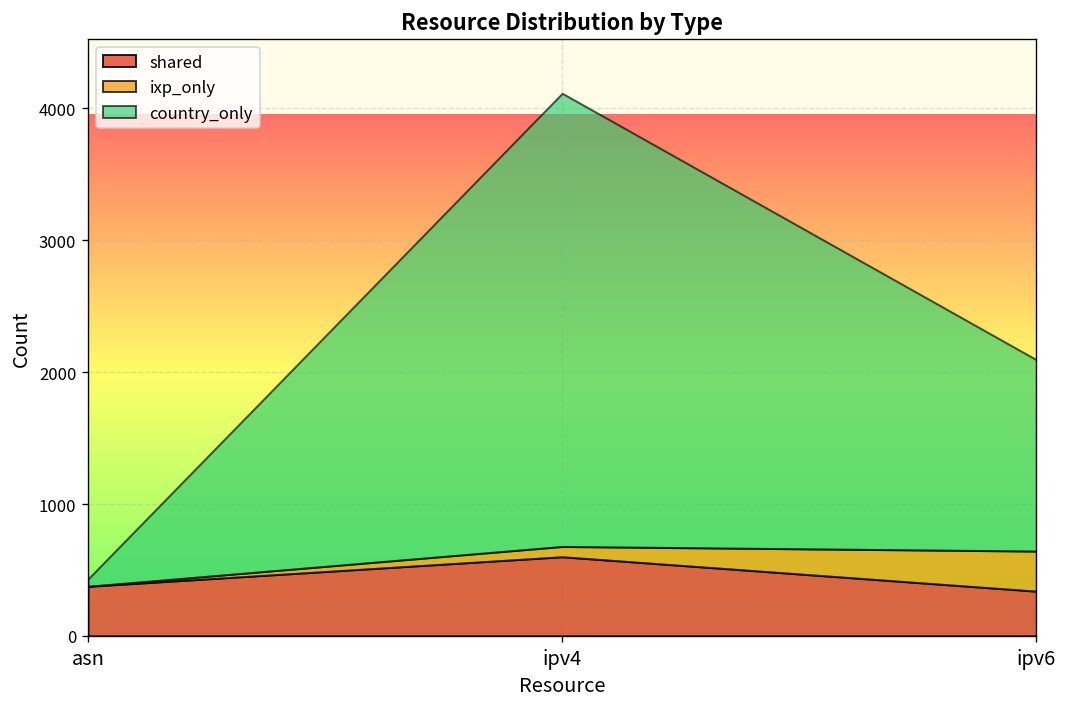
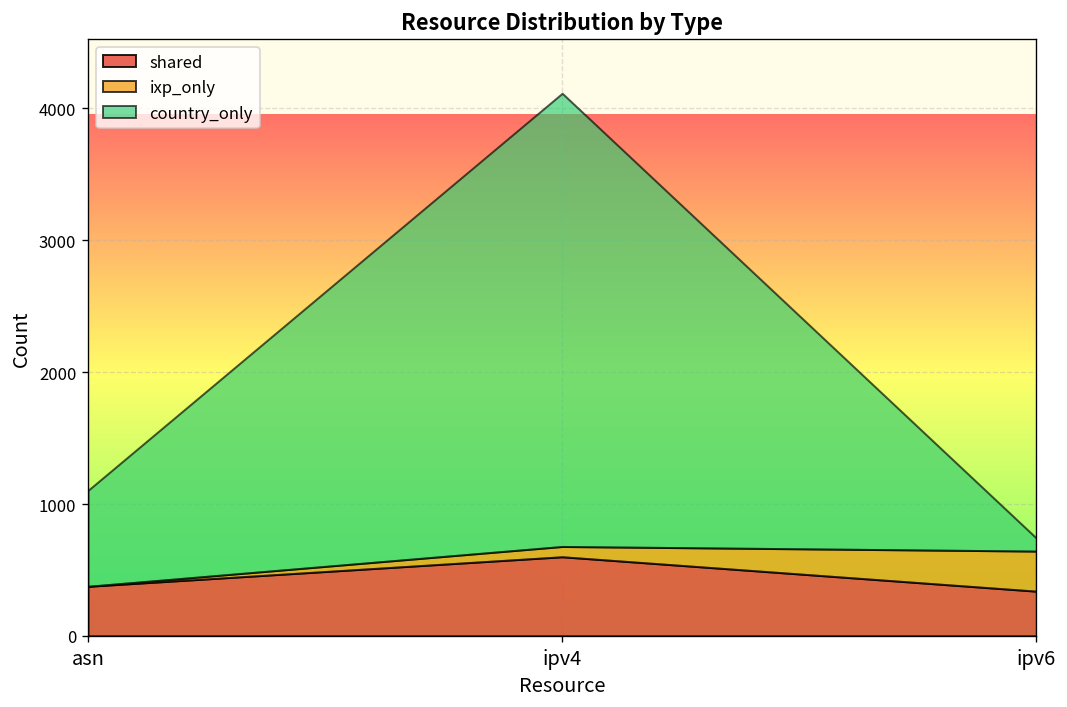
  {
    "shared": {
      "ipv4": 600,
      "ipv6": 340
    },
    "ixp_only": {
      "ipv4": 80,
      "ipv6": 300
    },
    "country_only": {
-     "asn": 60,
+     "asn": 730,
      "ipv4": 3440,
-     "ipv6": 1450
+     "ipv6": 100
    }
  }
